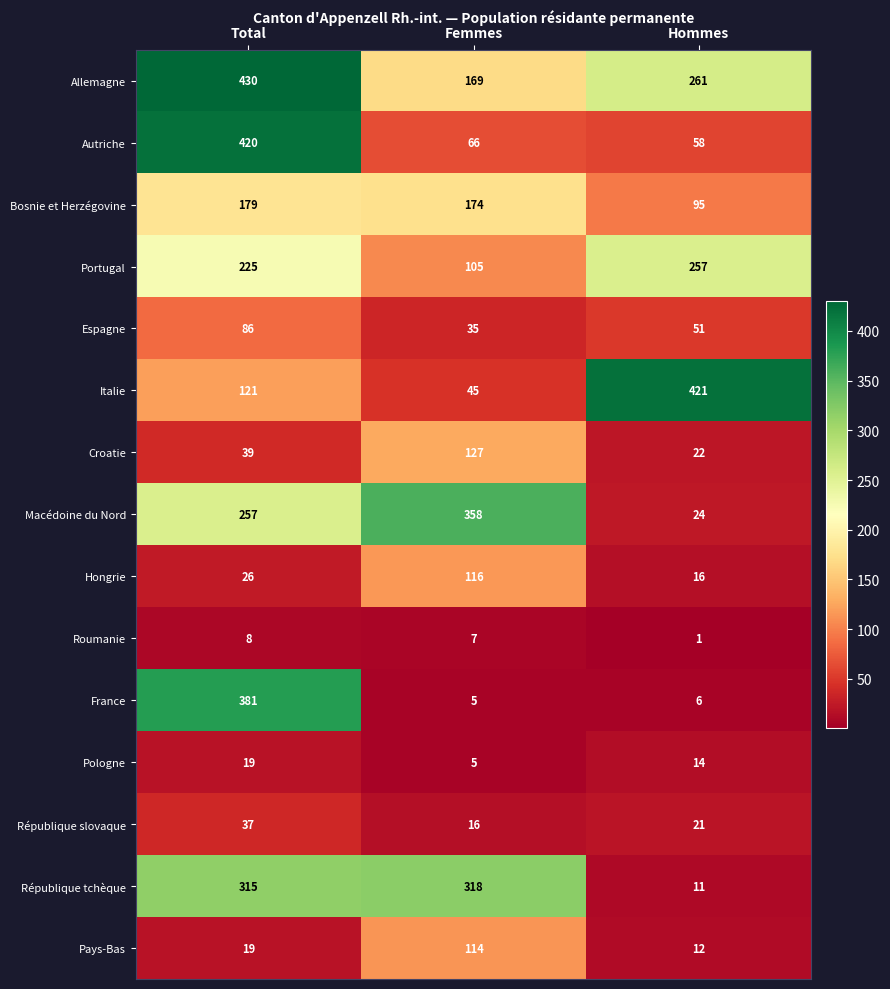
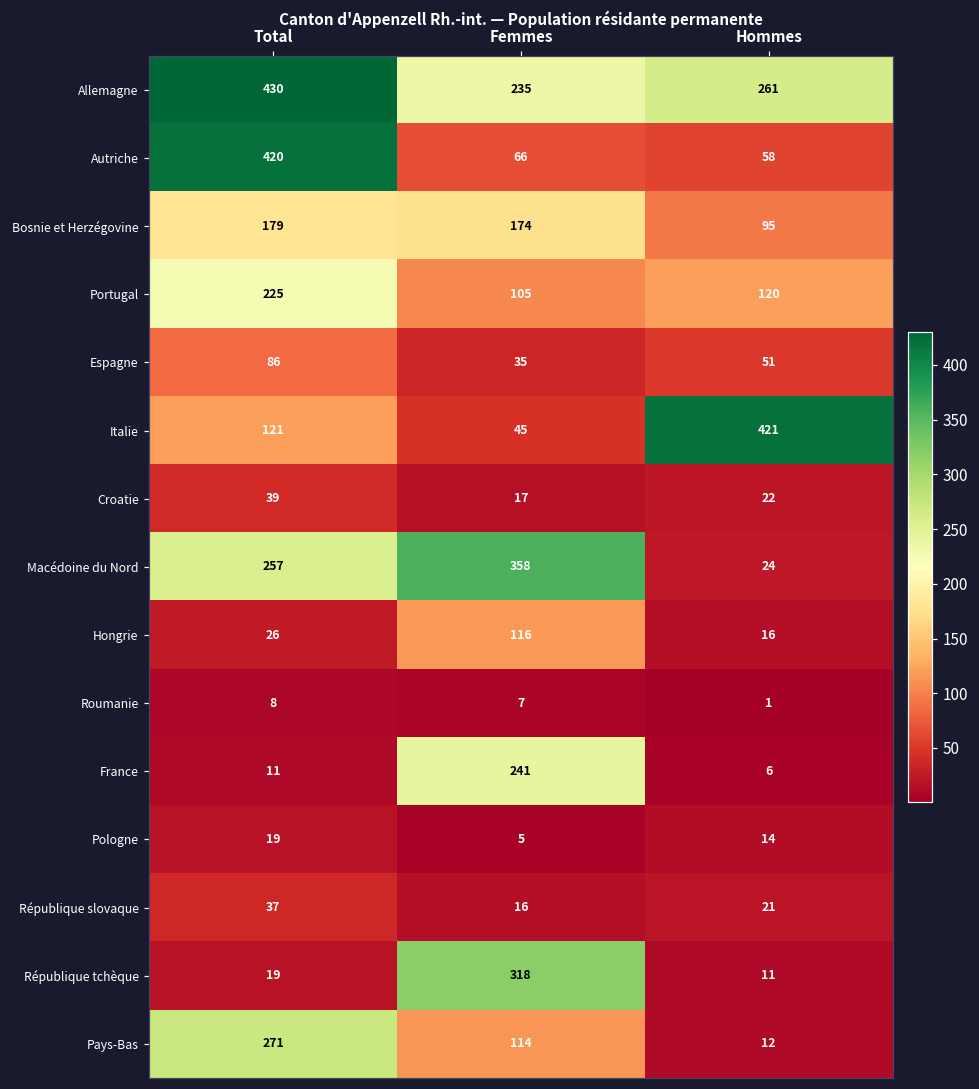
  {
    "Allemagne": {
      "Total": 430,
-     "Femmes": 169,
+     "Femmes": 235,
      "Hommes": 261
    },
    "Autriche": {
      "Total": 420,
      "Femmes": 66,
      "Hommes": 58
    },
    "Bosnie et Herzégovine": {
      "Total": 179,
      "Femmes": 174,
      "Hommes": 95
    },
    "Portugal": {
      "Total": 225,
      "Femmes": 105,
-     "Hommes": 257
+     "Hommes": 120
    },
    "Espagne": {
      "Total": 86,
      "Femmes": 35,
      "Hommes": 51
    },
    "Italie": {
      "Total": 121,
      "Femmes": 45,
      "Hommes": 421
    },
    "Croatie": {
      "Total": 39,
-     "Femmes": 127,
+     "Femmes": 17,
      "Hommes": 22
    },
    "Macédoine du Nord": {
      "Total": 257,
      "Femmes": 358,
      "Hommes": 24
    },
    "Hongrie": {
      "Total": 26,
      "Femmes": 116,
      "Hommes": 16
    },
    "Roumanie": {
      "Total": 8,
      "Femmes": 7,
      "Hommes": 1
    },
    "France": {
-     "Total": 381,
-     "Femmes": 5,
+     "Total": 11,
+     "Femmes": 241,
      "Hommes": 6
    },
    "Pologne": {
      "Total": 19,
      "Femmes": 5,
      "Hommes": 14
    },
    "République slovaque": {
      "Total": 37,
      "Femmes": 16,
      "Hommes": 21
    },
    "République tchèque": {
-     "Total": 315,
+     "Total": 19,
      "Femmes": 318,
      "Hommes": 11
    },
    "Pays-Bas": {
-     "Total": 19,
+     "Total": 271,
      "Femmes": 114,
      "Hommes": 12
    }
  }
